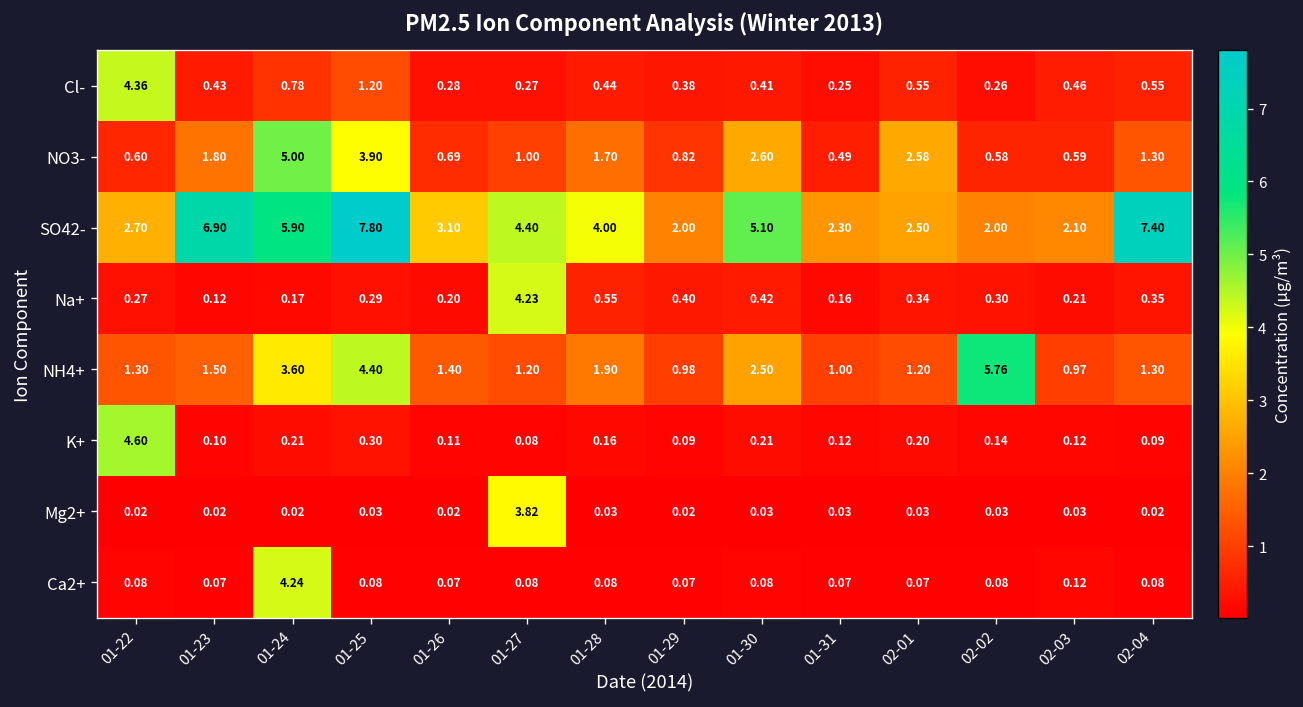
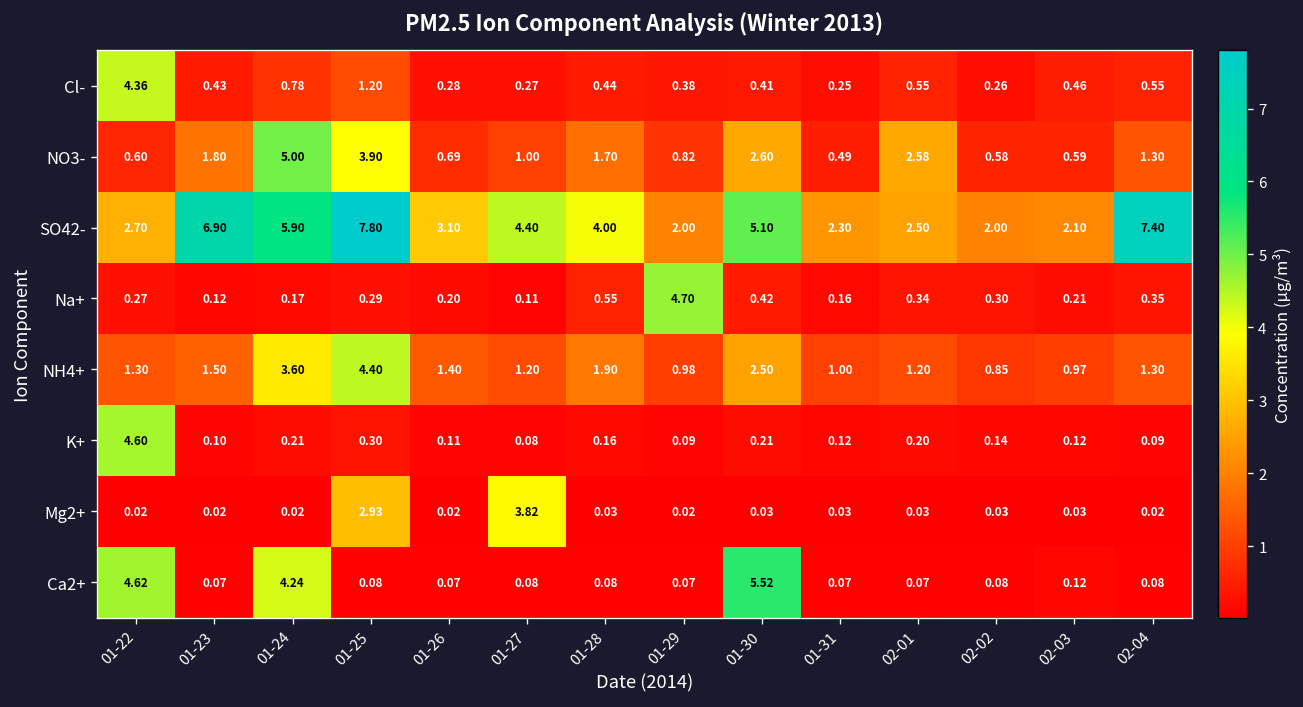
  {
    "Cl-": {
      "01-22": 4.36,
      "01-23": 0.43,
      "01-24": 0.78,
      "01-25": 1.20,
      "01-26": 0.28,
      "01-27": 0.27,
      "01-28": 0.44,
      "01-29": 0.38,
      "01-30": 0.41,
      "01-31": 0.25,
      "02-01": 0.55,
      "02-02": 0.26,
      "02-03": 0.46,
      "02-04": 0.55
    },
    "NO3-": {
      "01-22": 0.60,
      "01-23": 1.80,
      "01-24": 5.00,
      "01-25": 3.90,
      "01-26": 0.69,
      "01-27": 1.00,
      "01-28": 1.70,
      "01-29": 0.82,
      "01-30": 2.60,
      "01-31": 0.49,
      "02-01": 2.58,
      "02-02": 0.58,
      "02-03": 0.59,
      "02-04": 1.30
    },
    "SO42-": {
      "01-22": 2.70,
      "01-23": 6.90,
      "01-24": 5.90,
      "01-25": 7.80,
      "01-26": 3.10,
      "01-27": 4.40,
      "01-28": 4.00,
      "01-29": 2.00,
      "01-30": 5.10,
      "01-31": 2.30,
      "02-01": 2.50,
      "02-02": 2.00,
      "02-03": 2.10,
      "02-04": 7.40
    },
    "Na+": {
      "01-22": 0.27,
      "01-23": 0.12,
      "01-24": 0.17,
      "01-25": 0.29,
      "01-26": 0.20,
-     "01-27": 4.23,
+     "01-27": 0.11,
      "01-28": 0.55,
-     "01-29": 0.40,
+     "01-29": 4.70,
      "01-30": 0.42,
      "01-31": 0.16,
      "02-01": 0.34,
      "02-02": 0.30,
      "02-03": 0.21,
      "02-04": 0.35
    },
    "NH4+": {
      "01-22": 1.30,
      "01-23": 1.50,
      "01-24": 3.60,
      "01-25": 4.40,
      "01-26": 1.40,
      "01-27": 1.20,
      "01-28": 1.90,
      "01-29": 0.98,
      "01-30": 2.50,
      "01-31": 1.00,
      "02-01": 1.20,
-     "02-02": 5.76,
+     "02-02": 0.85,
      "02-03": 0.97,
      "02-04": 1.30
    },
    "K+": {
      "01-22": 4.60,
      "01-23": 0.10,
      "01-24": 0.21,
      "01-25": 0.30,
      "01-26": 0.11,
      "01-27": 0.08,
      "01-28": 0.16,
      "01-29": 0.09,
      "01-30": 0.21,
      "01-31": 0.12,
      "02-01": 0.20,
      "02-02": 0.14,
      "02-03": 0.12,
      "02-04": 0.09
    },
    "Mg2+": {
      "01-22": 0.02,
      "01-23": 0.02,
      "01-24": 0.02,
-     "01-25": 0.03,
+     "01-25": 2.93,
      "01-26": 0.02,
      "01-27": 3.82,
      "01-28": 0.03,
      "01-29": 0.02,
      "01-30": 0.03,
      "01-31": 0.03,
      "02-01": 0.03,
      "02-02": 0.03,
      "02-03": 0.03,
      "02-04": 0.02
    },
    "Ca2+": {
-     "01-22": 0.08,
+     "01-22": 4.62,
      "01-23": 0.07,
      "01-24": 4.24,
      "01-25": 0.08,
      "01-26": 0.07,
      "01-27": 0.08,
      "01-28": 0.08,
      "01-29": 0.07,
-     "01-30": 0.08,
+     "01-30": 5.52,
      "01-31": 0.07,
      "02-01": 0.07,
      "02-02": 0.08,
      "02-03": 0.12,
      "02-04": 0.08
    }
  }
